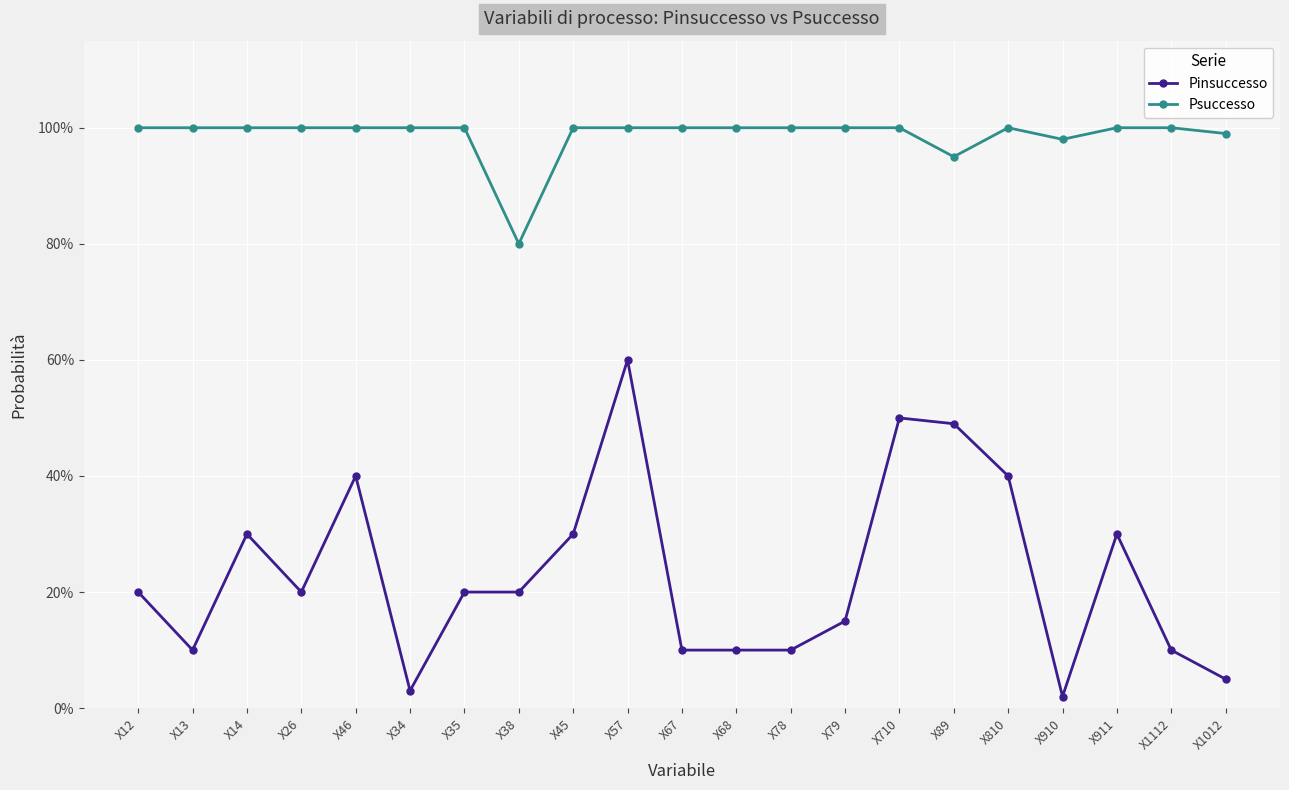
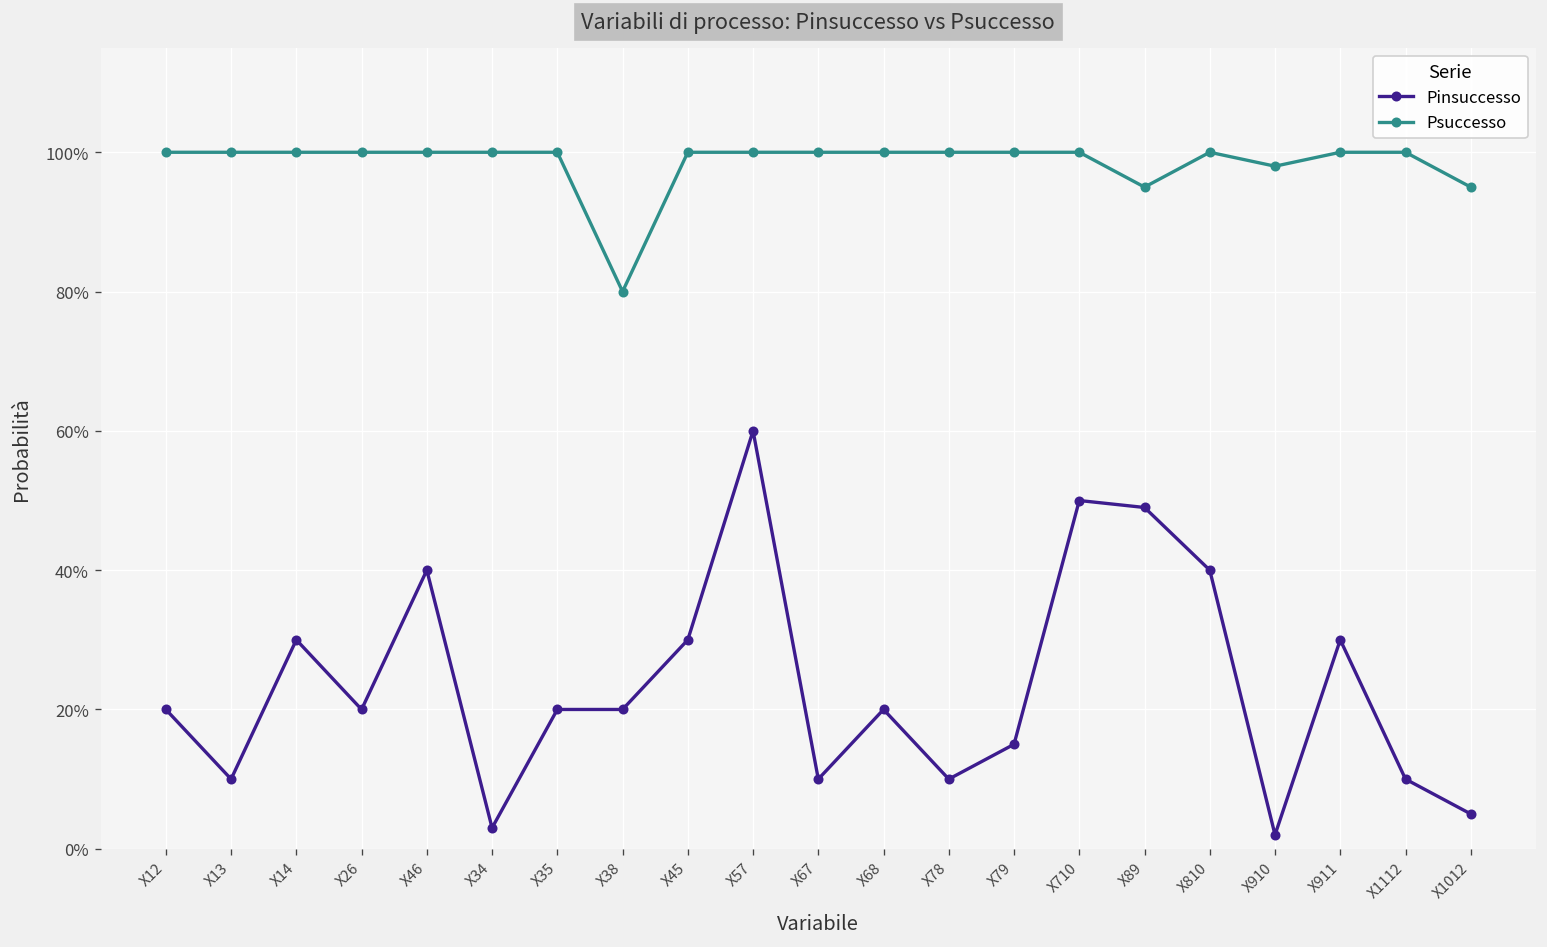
  {
    "Pinsuccesso": {
      "X12": "20%",
      "X13": "10%",
      "X14": "30%",
      "X26": "20%",
      "X46": "40%",
      "X34": "3%",
      "X35": "20%",
      "X38": "20%",
      "X45": "30%",
      "X57": "60%",
      "X67": "10%",
-     "X68": "10%",
+     "X68": "20%",
      "X78": "10%",
      "X79": "15%",
      "X710": "50%",
      "X89": "49%",
      "X810": "40%",
      "X910": "2%",
      "X911": "30%",
      "X1112": "10%",
      "X1012": "5%"
    },
    "Psuccesso": {
      "X12": "100%",
      "X13": "100%",
      "X14": "100%",
      "X26": "100%",
      "X46": "100%",
      "X34": "100%",
      "X35": "100%",
      "X38": "80%",
      "X45": "100%",
      "X57": "100%",
      "X67": "100%",
      "X68": "100%",
      "X78": "100%",
      "X79": "100%",
      "X710": "100%",
      "X89": "95%",
      "X810": "100%",
      "X910": "98%",
      "X911": "100%",
      "X1112": "100%",
-     "X1012": "99%"
+     "X1012": "95%"
    }
  }
